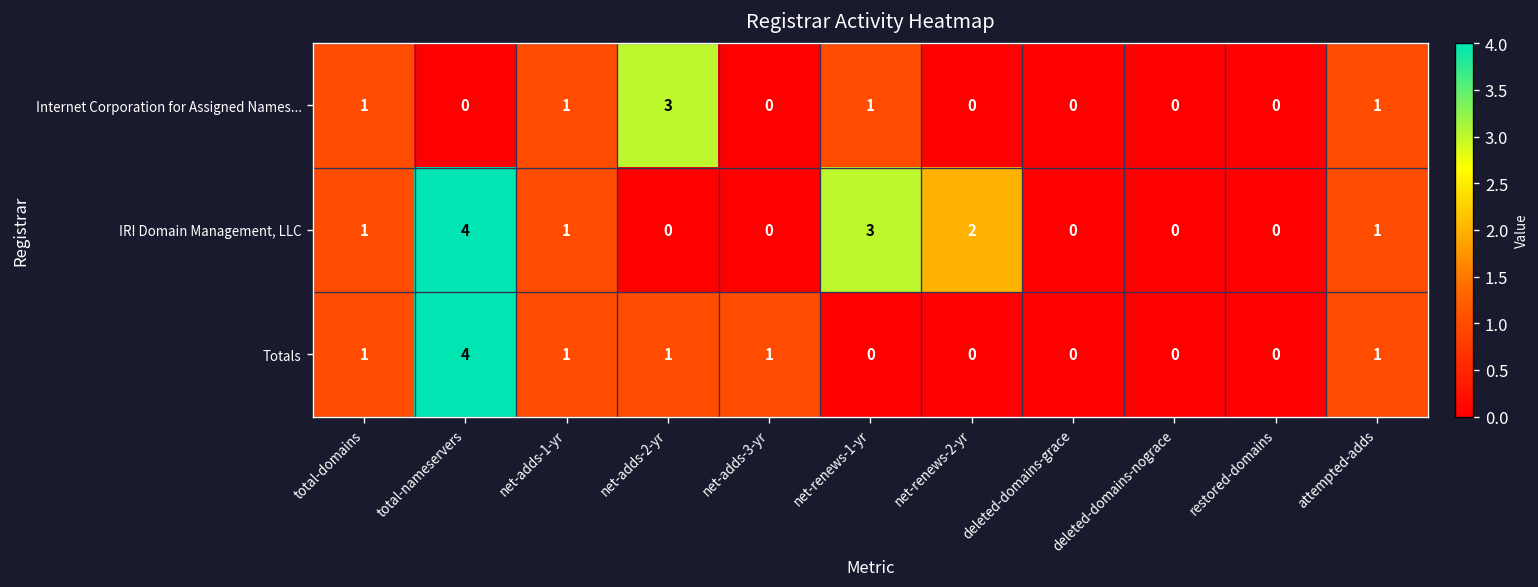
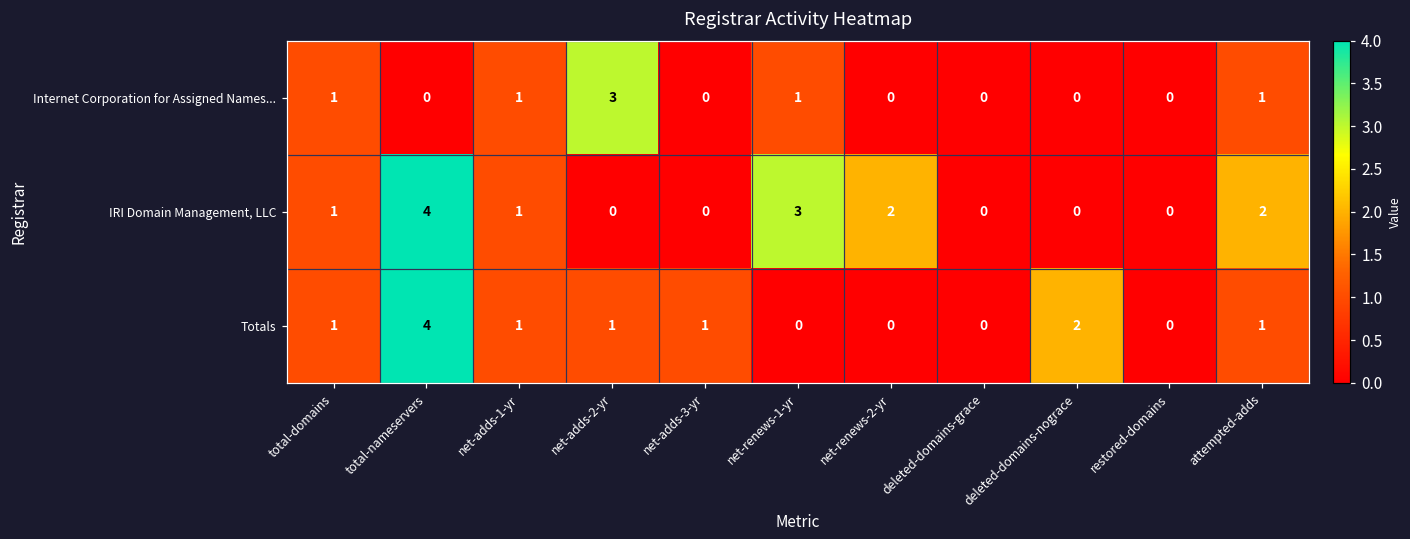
  {
    "Internet Corporation for Assigned Names...": {
      "total-domains": 1,
      "total-nameservers": 0,
      "net-adds-1-yr": 1,
      "net-adds-2-yr": 3,
      "net-adds-3-yr": 0,
      "net-renews-1-yr": 1,
      "net-renews-2-yr": 0,
      "deleted-domains-grace": 0,
      "deleted-domains-nograce": 0,
      "restored-domains": 0,
      "attempted-adds": 1
    },
    "IRI Domain Management, LLC": {
      "total-domains": 1,
      "total-nameservers": 4,
      "net-adds-1-yr": 1,
      "net-adds-2-yr": 0,
      "net-adds-3-yr": 0,
      "net-renews-1-yr": 3,
      "net-renews-2-yr": 2,
      "deleted-domains-grace": 0,
      "deleted-domains-nograce": 0,
      "restored-domains": 0,
-     "attempted-adds": 1
+     "attempted-adds": 2
    },
    "Totals": {
      "total-domains": 1,
      "total-nameservers": 4,
      "net-adds-1-yr": 1,
      "net-adds-2-yr": 1,
      "net-adds-3-yr": 1,
      "net-renews-1-yr": 0,
      "net-renews-2-yr": 0,
      "deleted-domains-grace": 0,
-     "deleted-domains-nograce": 0,
+     "deleted-domains-nograce": 2,
      "restored-domains": 0,
      "attempted-adds": 1
    }
  }
